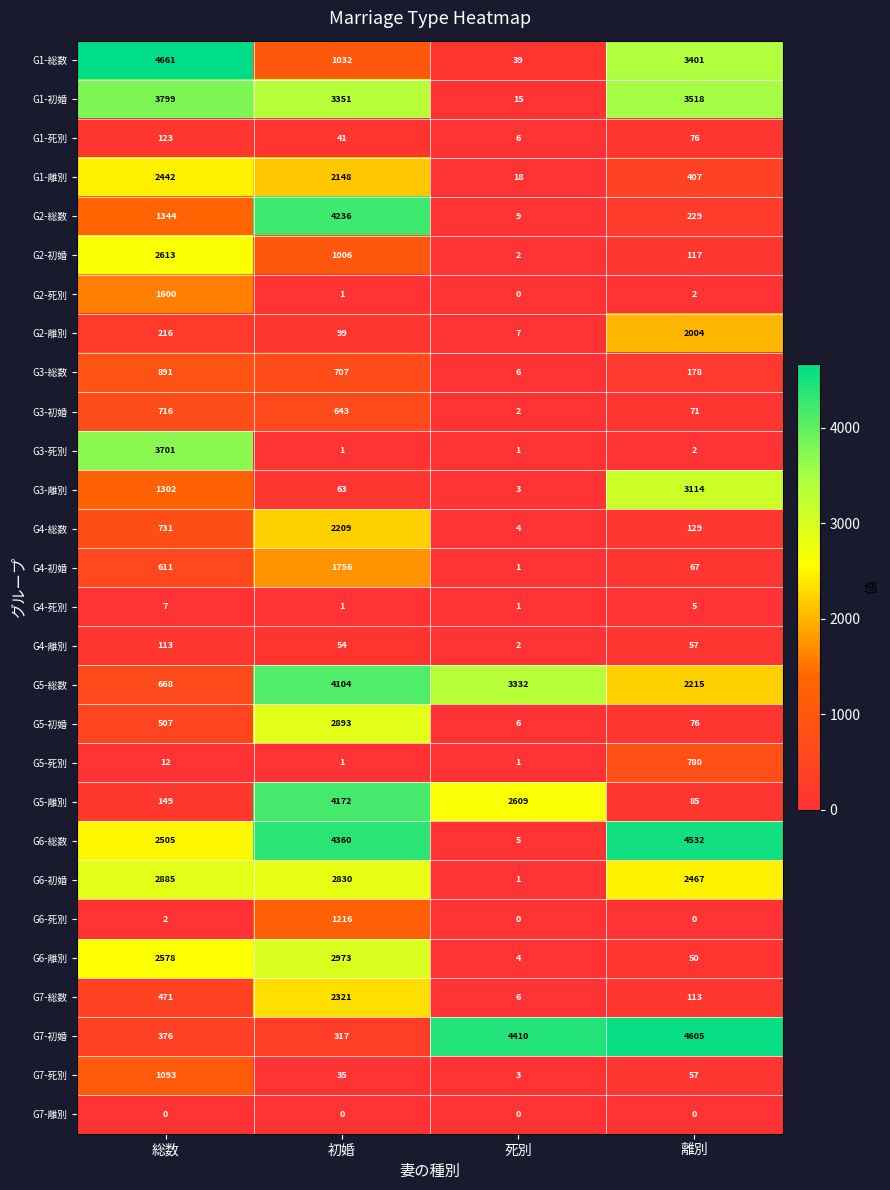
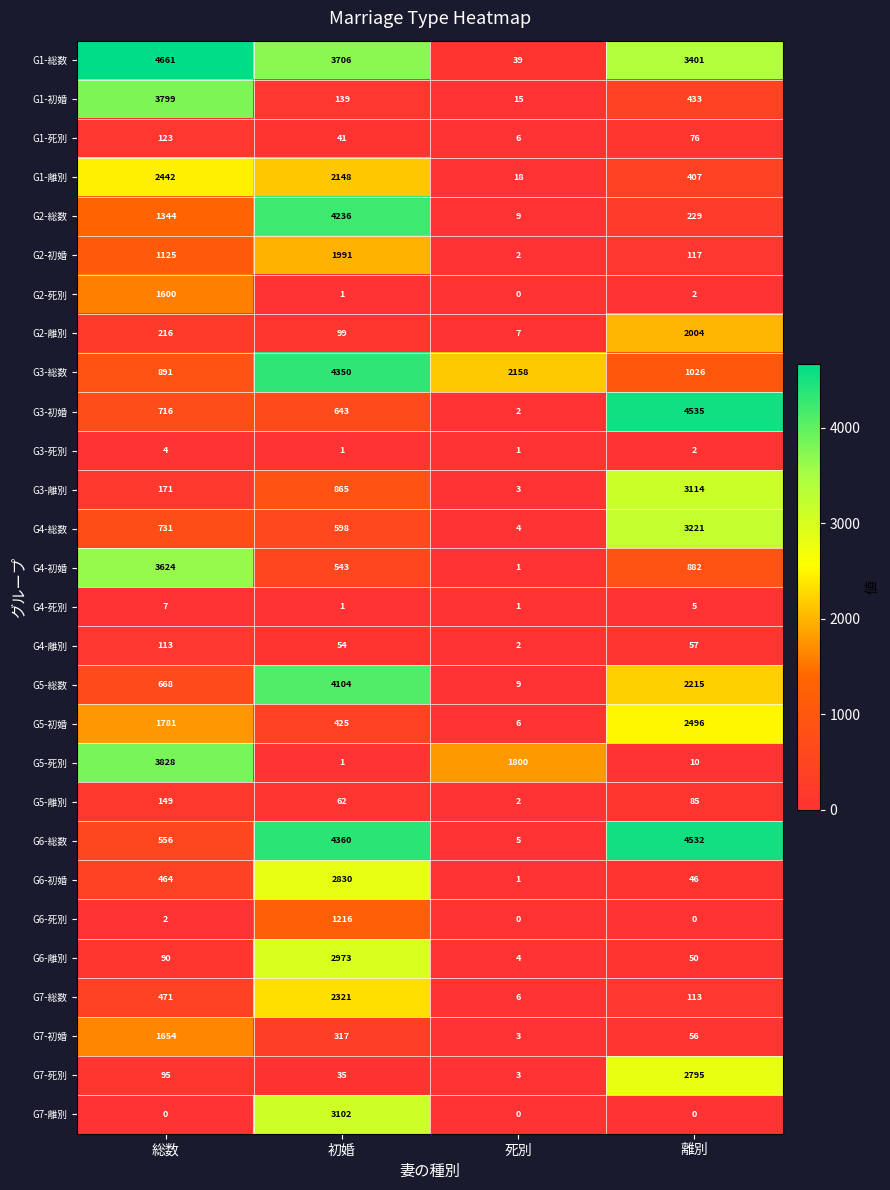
  {
    "G1-総数": {
      "総数": 4661,
-     "初婚": 1032,
+     "初婚": 3706,
      "死別": 39,
      "離別": 3401
    },
    "G1-初婚": {
      "総数": 3799,
-     "初婚": 3351,
+     "初婚": 139,
      "死別": 15,
-     "離別": 3518
+     "離別": 433
    },
    "G1-死別": {
      "総数": 123,
      "初婚": 41,
      "死別": 6,
      "離別": 76
    },
    "G1-離別": {
      "総数": 2442,
      "初婚": 2148,
      "死別": 18,
      "離別": 407
    },
    "G2-総数": {
      "総数": 1344,
      "初婚": 4236,
      "死別": 9,
      "離別": 229
    },
    "G2-初婚": {
-     "総数": 2613,
-     "初婚": 1006,
+     "総数": 1125,
+     "初婚": 1991,
      "死別": 2,
      "離別": 117
    },
    "G2-死別": {
      "総数": 1600,
      "初婚": 1,
      "死別": 0,
      "離別": 2
    },
    "G2-離別": {
      "総数": 216,
      "初婚": 99,
      "死別": 7,
      "離別": 2004
    },
    "G3-総数": {
      "総数": 891,
-     "初婚": 707,
-     "死別": 6,
-     "離別": 178
+     "初婚": 4350,
+     "死別": 2158,
+     "離別": 1026
    },
    "G3-初婚": {
      "総数": 716,
      "初婚": 643,
      "死別": 2,
-     "離別": 71
+     "離別": 4535
    },
    "G3-死別": {
-     "総数": 3701,
+     "総数": 4,
      "初婚": 1,
      "死別": 1,
      "離別": 2
    },
    "G3-離別": {
-     "総数": 1302,
-     "初婚": 63,
+     "総数": 171,
+     "初婚": 865,
      "死別": 3,
      "離別": 3114
    },
    "G4-総数": {
      "総数": 731,
-     "初婚": 2209,
+     "初婚": 598,
      "死別": 4,
-     "離別": 129
+     "離別": 3221
    },
    "G4-初婚": {
-     "総数": 611,
-     "初婚": 1756,
+     "総数": 3624,
+     "初婚": 543,
      "死別": 1,
-     "離別": 67
+     "離別": 882
    },
    "G4-死別": {
      "総数": 7,
      "初婚": 1,
      "死別": 1,
      "離別": 5
    },
    "G4-離別": {
      "総数": 113,
      "初婚": 54,
      "死別": 2,
      "離別": 57
    },
    "G5-総数": {
      "総数": 668,
      "初婚": 4104,
-     "死別": 3332,
+     "死別": 9,
      "離別": 2215
    },
    "G5-初婚": {
-     "総数": 507,
-     "初婚": 2893,
+     "総数": 1781,
+     "初婚": 425,
      "死別": 6,
-     "離別": 76
+     "離別": 2496
    },
    "G5-死別": {
-     "総数": 12,
+     "総数": 3828,
      "初婚": 1,
-     "死別": 1,
-     "離別": 780
+     "死別": 1800,
+     "離別": 10
    },
    "G5-離別": {
      "総数": 149,
-     "初婚": 4172,
-     "死別": 2609,
+     "初婚": 62,
+     "死別": 2,
      "離別": 85
    },
    "G6-総数": {
-     "総数": 2505,
+     "総数": 556,
      "初婚": 4360,
      "死別": 5,
      "離別": 4532
    },
    "G6-初婚": {
-     "総数": 2885,
+     "総数": 464,
      "初婚": 2830,
      "死別": 1,
-     "離別": 2467
+     "離別": 46
    },
    "G6-死別": {
      "総数": 2,
      "初婚": 1216,
      "死別": 0,
      "離別": 0
    },
    "G6-離別": {
-     "総数": 2578,
+     "総数": 90,
      "初婚": 2973,
      "死別": 4,
      "離別": 50
    },
    "G7-総数": {
      "総数": 471,
      "初婚": 2321,
      "死別": 6,
      "離別": 113
    },
    "G7-初婚": {
-     "総数": 376,
+     "総数": 1654,
      "初婚": 317,
-     "死別": 4410,
-     "離別": 4605
+     "死別": 3,
+     "離別": 56
    },
    "G7-死別": {
-     "総数": 1093,
+     "総数": 95,
      "初婚": 35,
      "死別": 3,
-     "離別": 57
+     "離別": 2795
    },
    "G7-離別": {
      "総数": 0,
-     "初婚": 0,
+     "初婚": 3102,
      "死別": 0,
      "離別": 0
    }
  }
